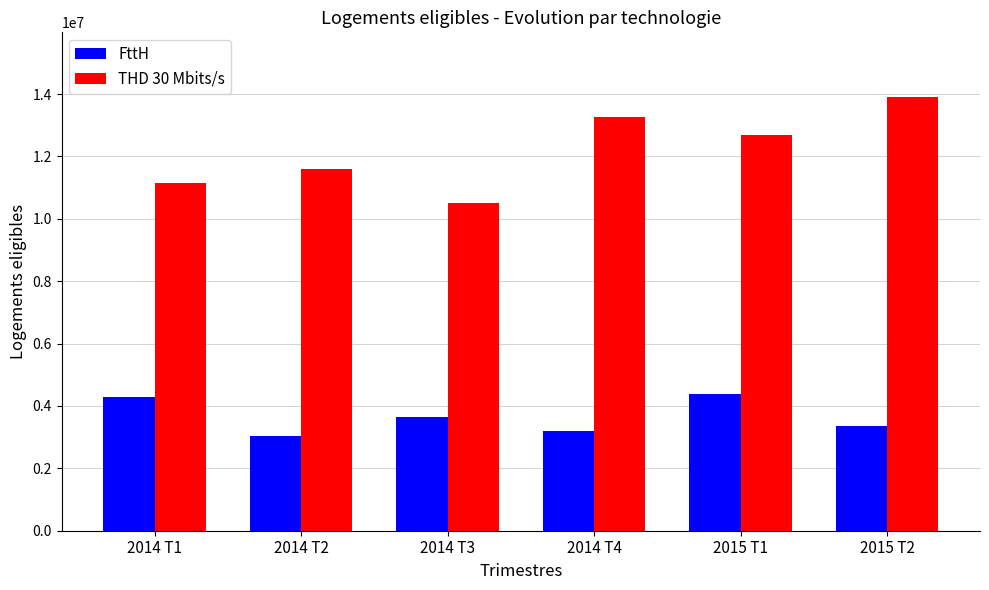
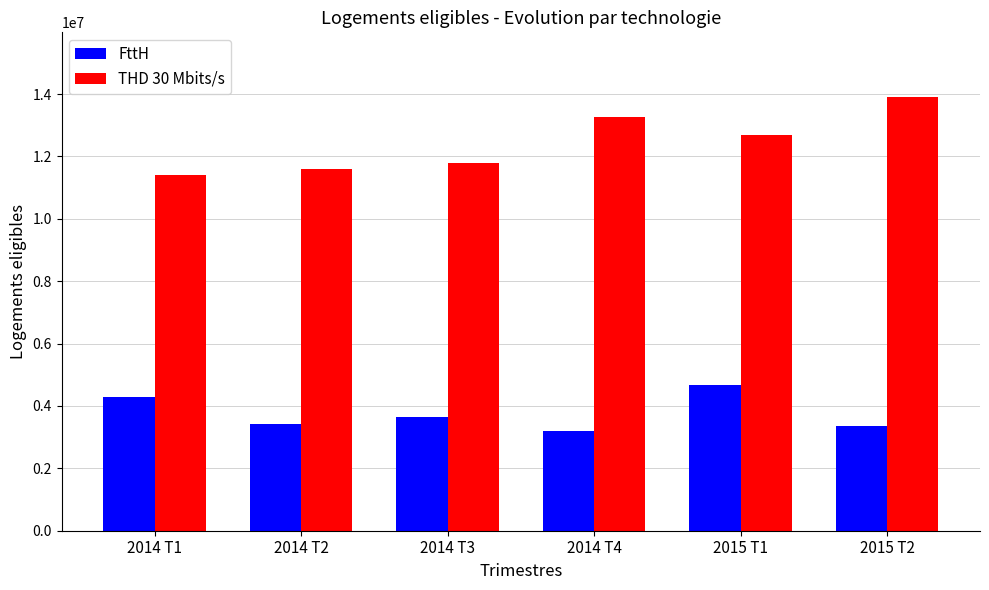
  {
    "FttH": {
      "2014 T1": 4300000,
-     "2014 T2": 3000000,
+     "2014 T2": 3400000,
      "2014 T3": 3600000,
      "2014 T4": 3200000,
-     "2015 T1": 4400000,
+     "2015 T1": 4700000,
      "2015 T2": 3400000
    },
    "THD 30 Mbits/s": {
-     "2014 T1": 11200000,
+     "2014 T1": 11400000,
      "2014 T2": 11600000,
-     "2014 T3": 10500000,
+     "2014 T3": 11800000,
      "2014 T4": 13300000,
      "2015 T1": 12700000,
      "2015 T2": 13900000
    }
  }
